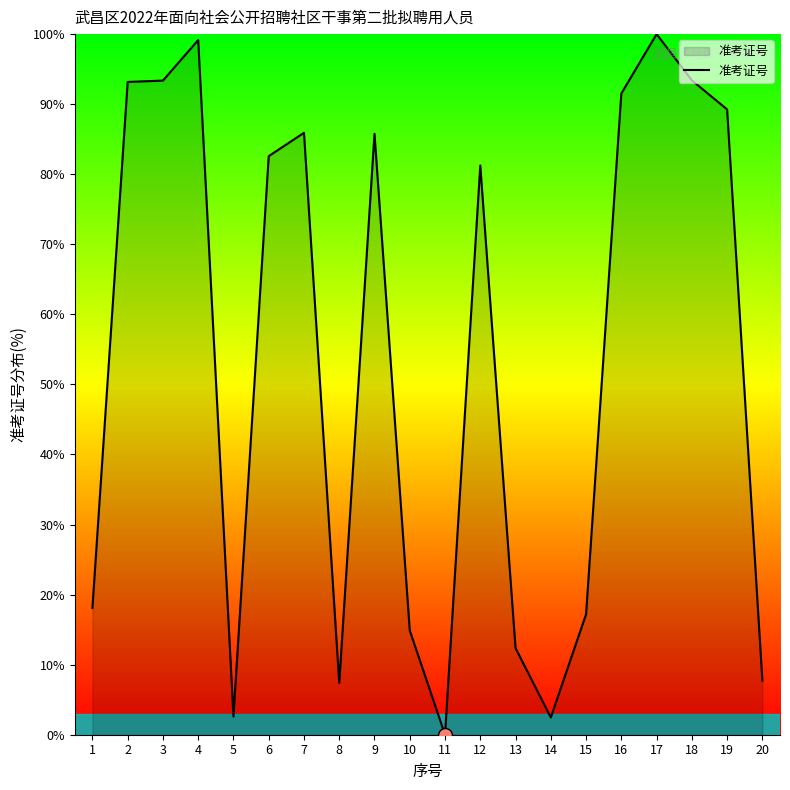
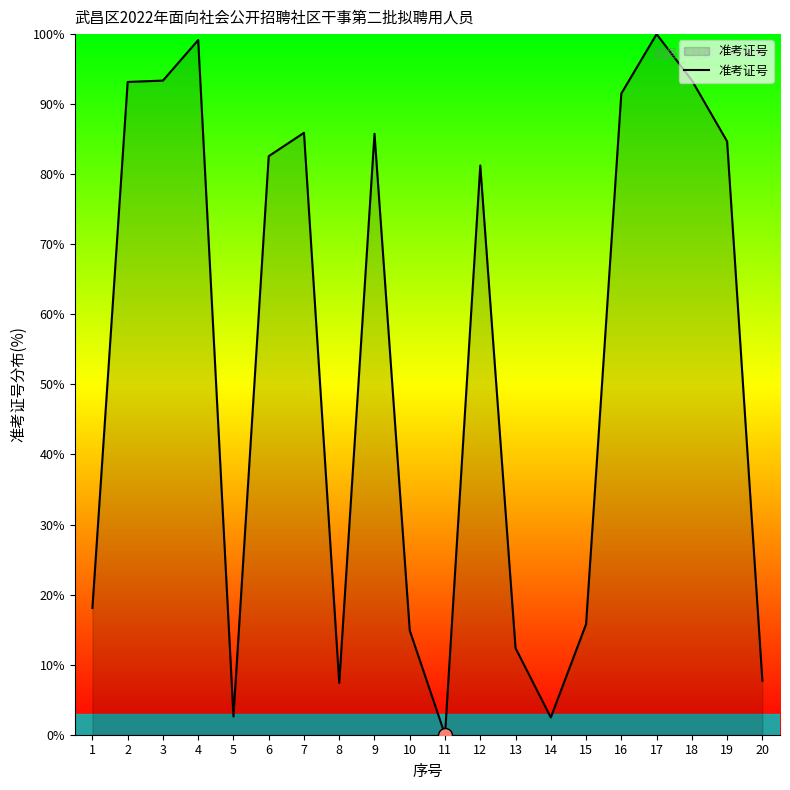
  {
    "准考证号": {
      "1": "18%",
      "2": "93%",
      "3": "93%",
      "4": "99%",
      "6": "83%",
      "7": "86%",
      "8": "7%",
      "9": "86%",
      "10": "15%",
      "12": "81%",
      "13": "12%",
-     "15": "17%",
+     "15": "16%",
      "16": "92%",
      "17": "100%",
-     "19": "89%",
+     "19": "85%",
      "20": "8%"
    }
  }
